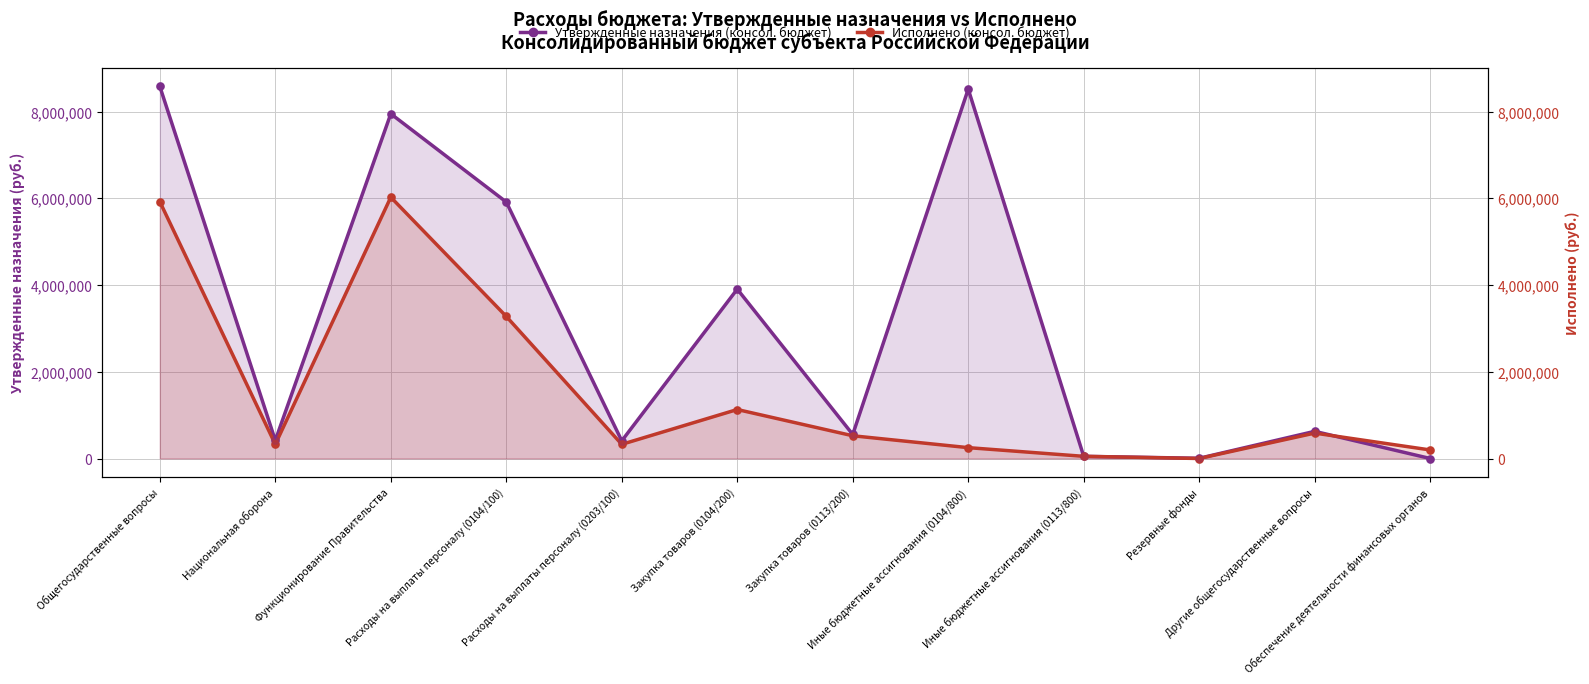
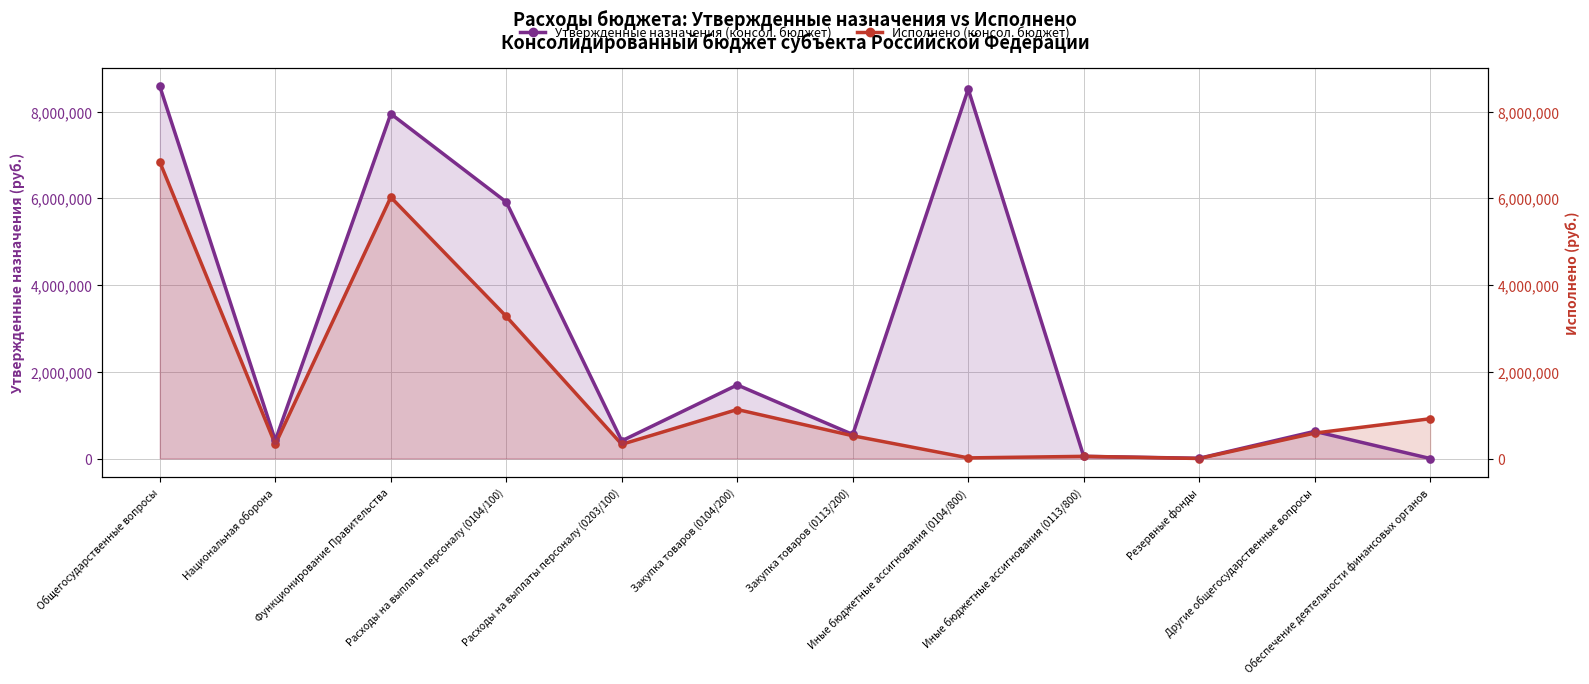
  {
    "Утвержденные назначения (консол. бюджет)": {
      "Общегосударственные вопросы": "8,600,000",
      "Национальная оборона": "400,000",
      "Функционирование Правительства": "8,000,000",
      "Расходы на выплаты персоналу (0104/100)": "5,900,000",
      "Расходы на выплаты персоналу (0203/100)": "400,000",
-     "Закупка товаров (0104/200)": "3,900,000",
+     "Закупка товаров (0104/200)": "1,700,000",
      "Иные бюджетные ассигнования (0104/800)": "8,500,000",
      "Обеспечение деятельности финансовых органов": "0"
    },
    "Исполнено (консол. бюджет)": {
-     "Общегосударственные вопросы": "5,900,000",
+     "Общегосударственные вопросы": "6,800,000",
      "Национальная оборона": "300,000",
      "Функционирование Правительства": "6,000,000",
      "Расходы на выплаты персоналу (0104/100)": "3,300,000",
      "Расходы на выплаты персоналу (0203/100)": "300,000",
      "Закупка товаров (0104/200)": "1,100,000",
-     "Иные бюджетные ассигнования (0104/800)": "300,000",
-     "Обеспечение деятельности финансовых органов": "200,000"
+     "Иные бюджетные ассигнования (0104/800)": "0",
+     "Обеспечение деятельности финансовых органов": "900,000"
    }
  }
